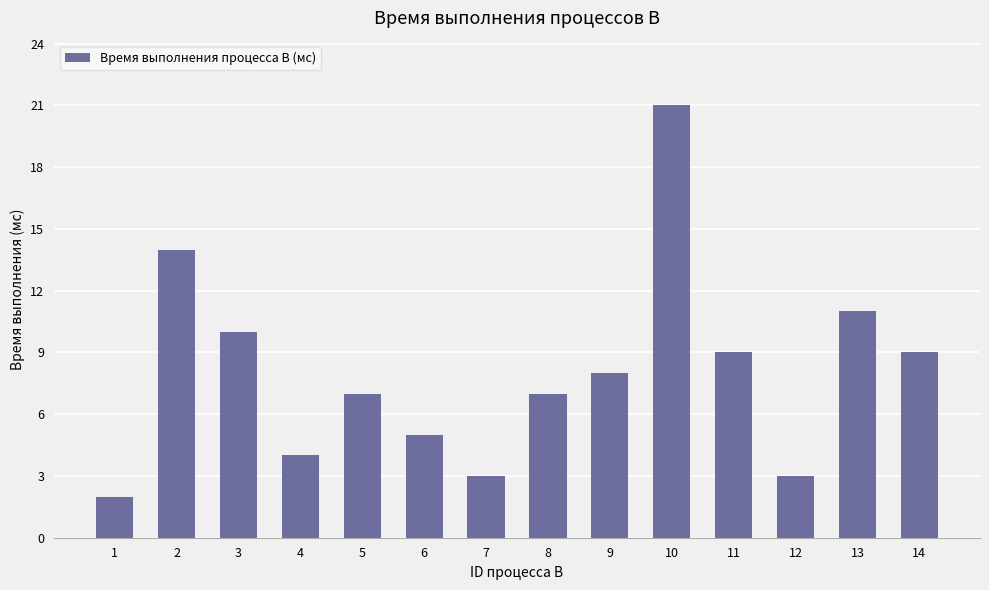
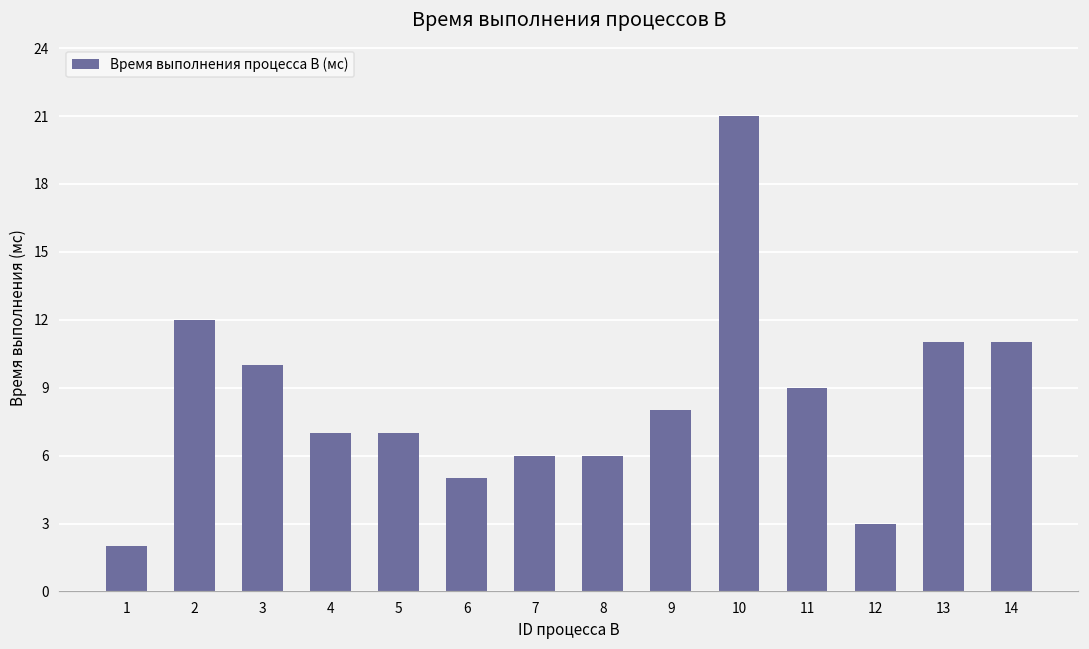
  {
    "1": 2,
-   "2": 14,
+   "2": 12,
    "3": 10,
-   "4": 4,
+   "4": 7,
    "5": 7,
    "6": 5,
-   "7": 3,
-   "8": 7,
+   "7": 6,
+   "8": 6,
    "9": 8,
    "10": 21,
    "11": 9,
    "12": 3,
    "13": 11,
-   "14": 9
+   "14": 11
  }
